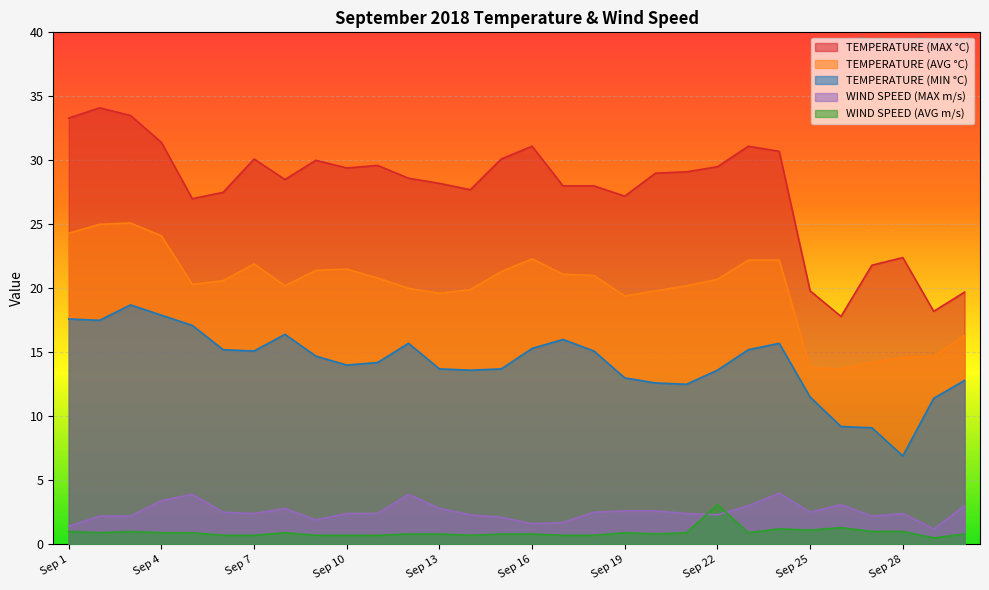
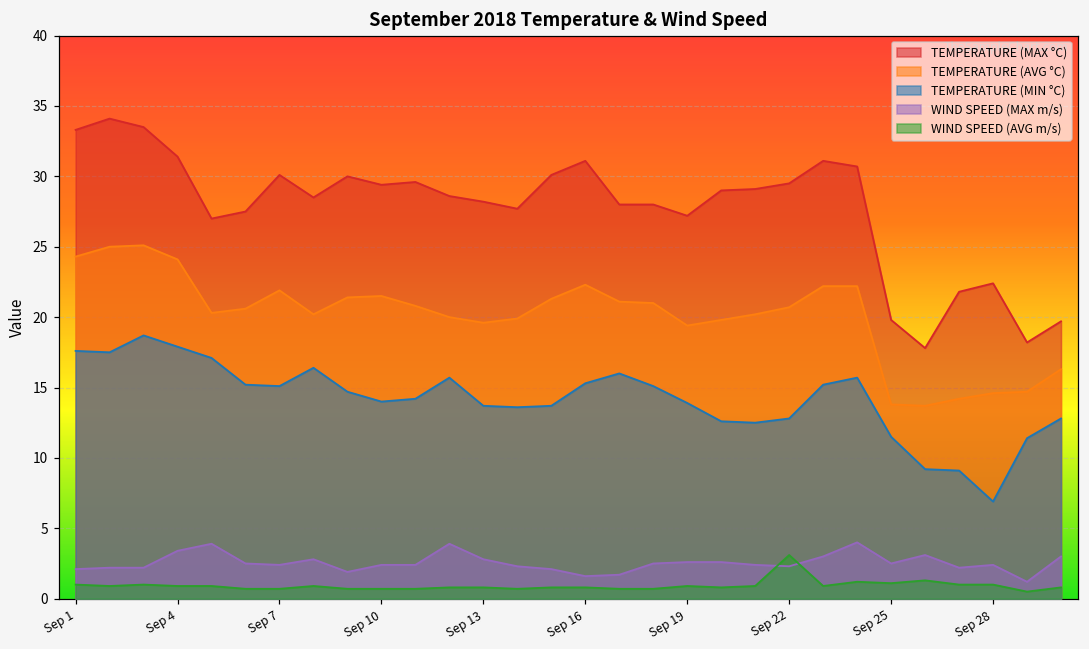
  {
    "TEMPERATURE (MAX °C)": {
      "Sep 1": 33.3,
      "Sep 4": 31.4,
      "Sep 7": 30.1,
      "Sep 10": 29.4,
      "Sep 13": 28.2,
      "Sep 16": 31.1,
      "Sep 19": 27.2,
      "Sep 22": 29.5,
      "Sep 25": 19.8,
      "Sep 28": 22.4
    },
    "TEMPERATURE (AVG °C)": {
      "Sep 1": 24.3,
      "Sep 4": 24.1,
      "Sep 7": 21.9,
      "Sep 10": 21.5,
      "Sep 13": 19.6,
      "Sep 16": 22.3,
      "Sep 19": 19.4,
      "Sep 22": 20.7,
      "Sep 25": 13.8,
      "Sep 28": 14.6
    },
    "TEMPERATURE (MIN °C)": {
      "Sep 1": 17.6,
      "Sep 4": 17.9,
      "Sep 7": 15.1,
      "Sep 10": 14.0,
      "Sep 13": 13.7,
      "Sep 16": 15.3,
-     "Sep 19": 13.0,
-     "Sep 22": 13.6,
+     "Sep 19": 13.9,
+     "Sep 22": 12.8,
      "Sep 25": 11.5,
      "Sep 28": 6.9
    },
    "WIND SPEED (MAX m/s)": {
-     "Sep 1": 1.4,
+     "Sep 1": 2.1,
      "Sep 4": 3.4,
      "Sep 7": 2.4,
      "Sep 10": 2.4,
      "Sep 13": 2.8,
      "Sep 16": 1.6,
      "Sep 19": 2.6,
      "Sep 22": 2.3,
      "Sep 25": 2.5,
      "Sep 28": 2.4
    },
    "WIND SPEED (AVG m/s)": {
      "Sep 1": 1.0,
      "Sep 4": 0.9,
      "Sep 7": 0.7,
      "Sep 10": 0.7,
      "Sep 13": 0.8,
      "Sep 16": 0.8,
      "Sep 19": 0.9,
      "Sep 22": 3.1,
      "Sep 25": 1.1,
      "Sep 28": 1.0
    }
  }
